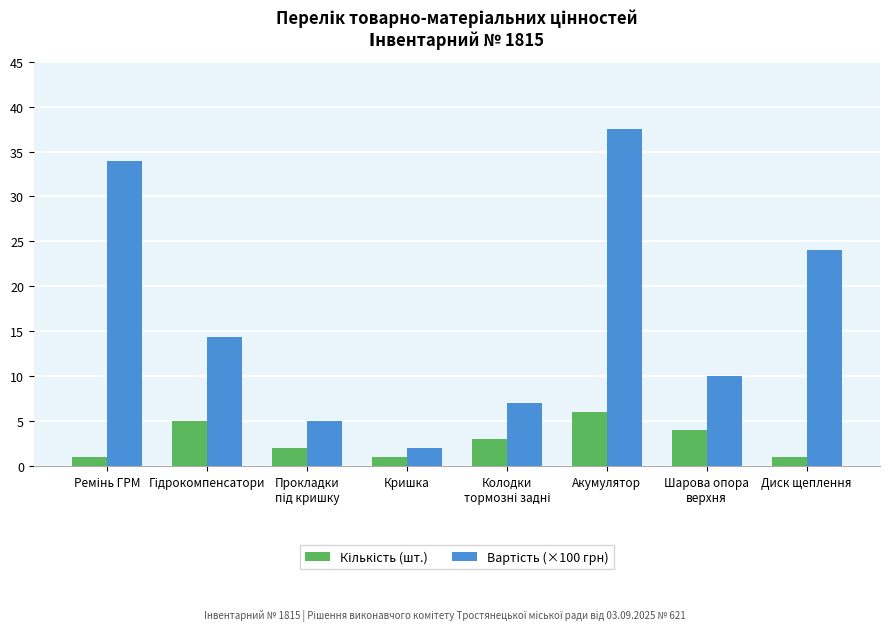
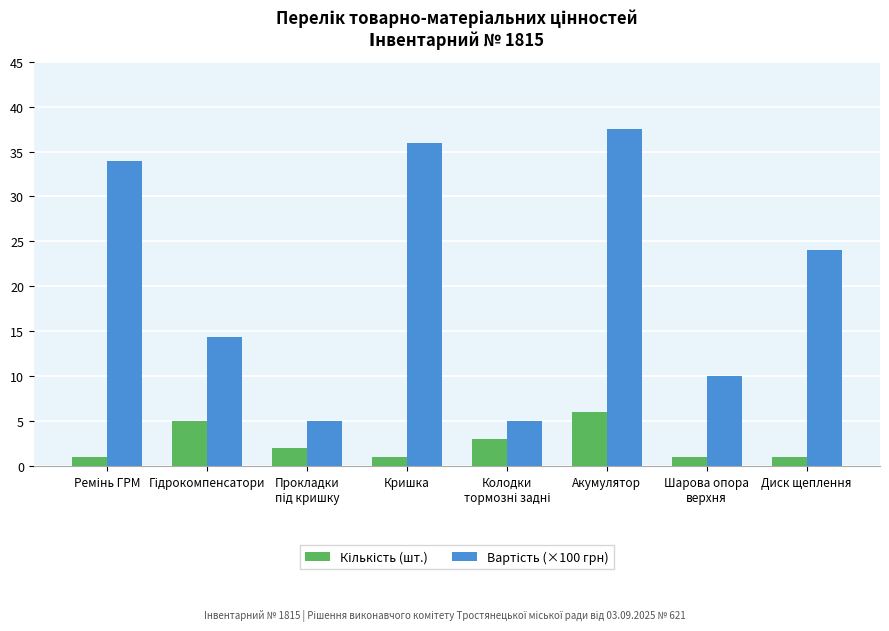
  {
    "Кількість (шт.)": {
      "Ремінь ГРМ": 1,
      "Гідрокомпенсатори": 5,
      "Прокладки під кришку": 2,
      "Кришка": 1,
      "Колодки тормозні задні": 3,
      "Акумулятор": 6,
-     "Шарова опора верхня": 4,
+     "Шарова опора верхня": 1,
      "Диск щеплення": 1
    },
    "Вартість (×100 грн)": {
      "Ремінь ГРМ": 34,
      "Гідрокомпенсатори": 14,
      "Прокладки під кришку": 5,
-     "Кришка": 2,
-     "Колодки тормозні задні": 7,
+     "Кришка": 36,
+     "Колодки тормозні задні": 5,
      "Акумулятор": 38,
      "Шарова опора верхня": 10,
      "Диск щеплення": 24
    }
  }
